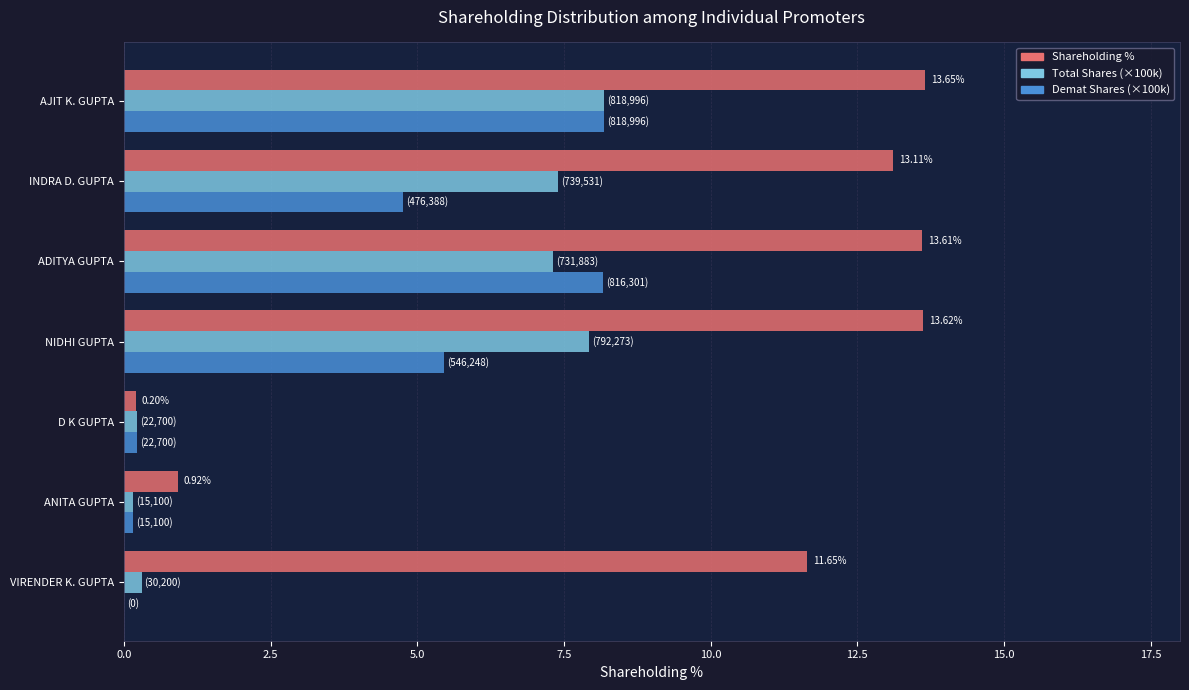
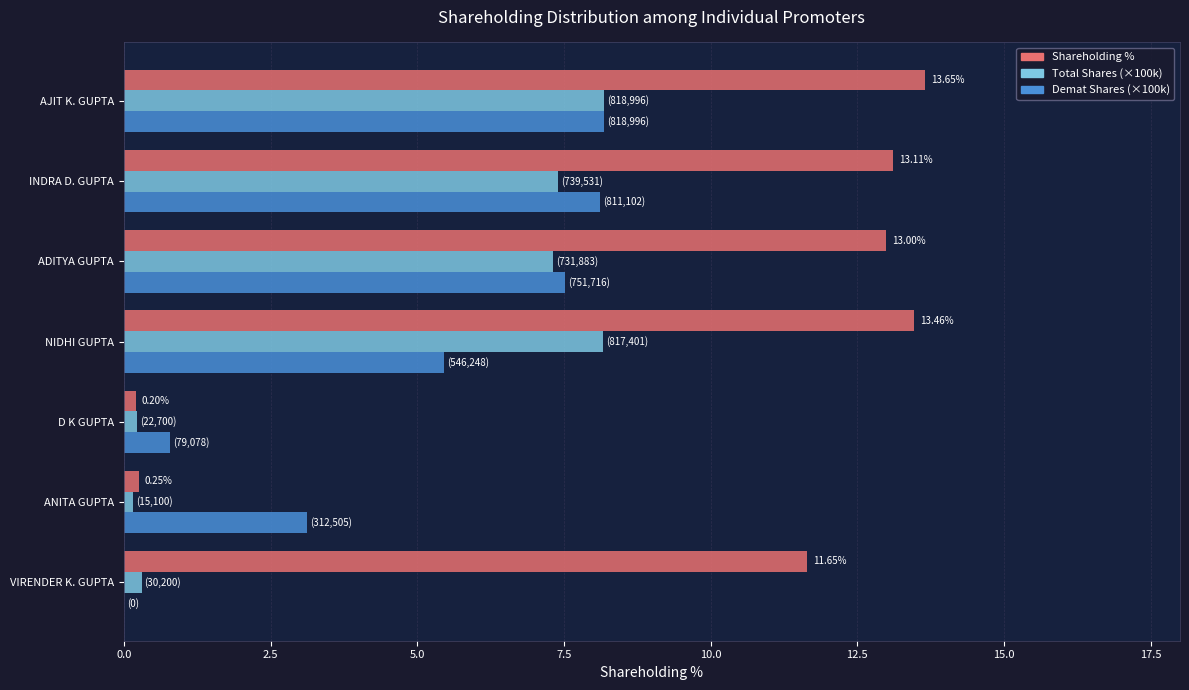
  {
    "Shareholding %": {
      "AJIT K. GUPTA": "13.65%",
      "INDRA D. GUPTA": "13.11%",
-     "ADITYA GUPTA": "13.61%",
-     "NIDHI GUPTA": "13.62%",
+     "ADITYA GUPTA": "13.00%",
+     "NIDHI GUPTA": "13.46%",
      "D K GUPTA": "0.20%",
-     "ANITA GUPTA": "0.92%",
+     "ANITA GUPTA": "0.25%",
      "VIRENDER K. GUPTA": "11.65%"
    },
    "Total Shares (×100k)": {
-     "NIDHI GUPTA": "(792,273)"
+     "NIDHI GUPTA": "(817,401)"
    },
    "Demat Shares (×100k)": {
-     "INDRA D. GUPTA": "(476,388)",
-     "ADITYA GUPTA": "(816,301)",
-     "D K GUPTA": "(22,700)",
-     "ANITA GUPTA": "(15,100)",
+     "INDRA D. GUPTA": "(811,102)",
+     "ADITYA GUPTA": "(751,716)",
+     "D K GUPTA": "(79,078)",
+     "ANITA GUPTA": "(312,505)",
      "VIRENDER K. GUPTA": "(0)"
    }
  }
